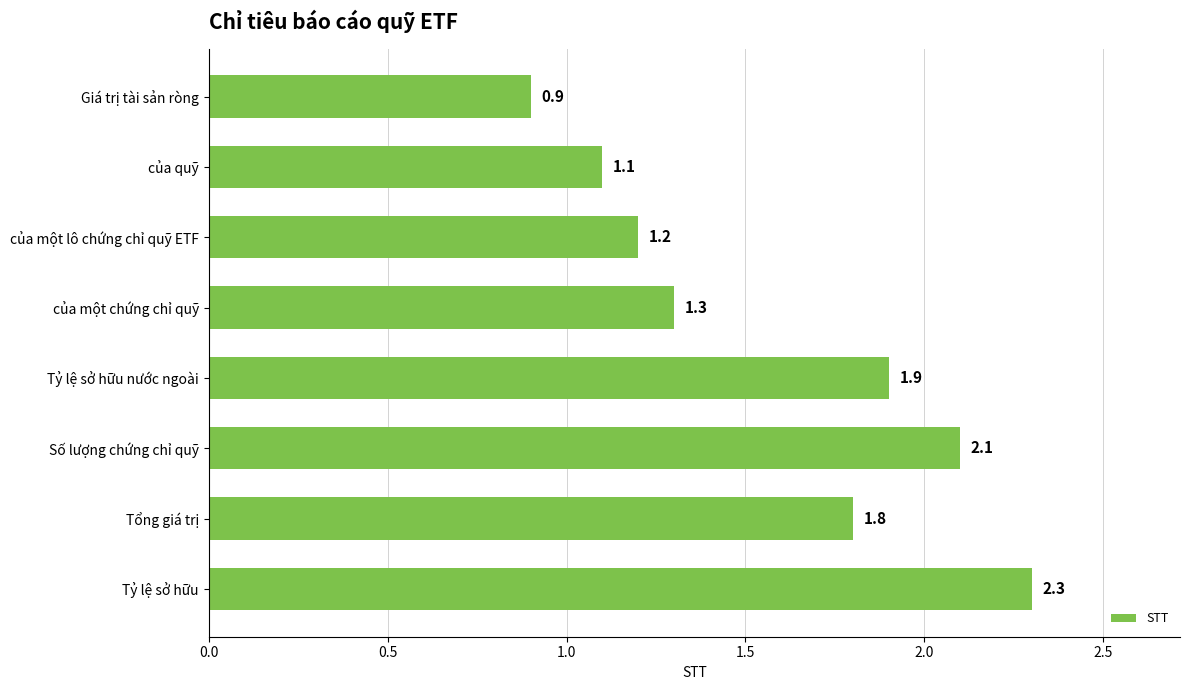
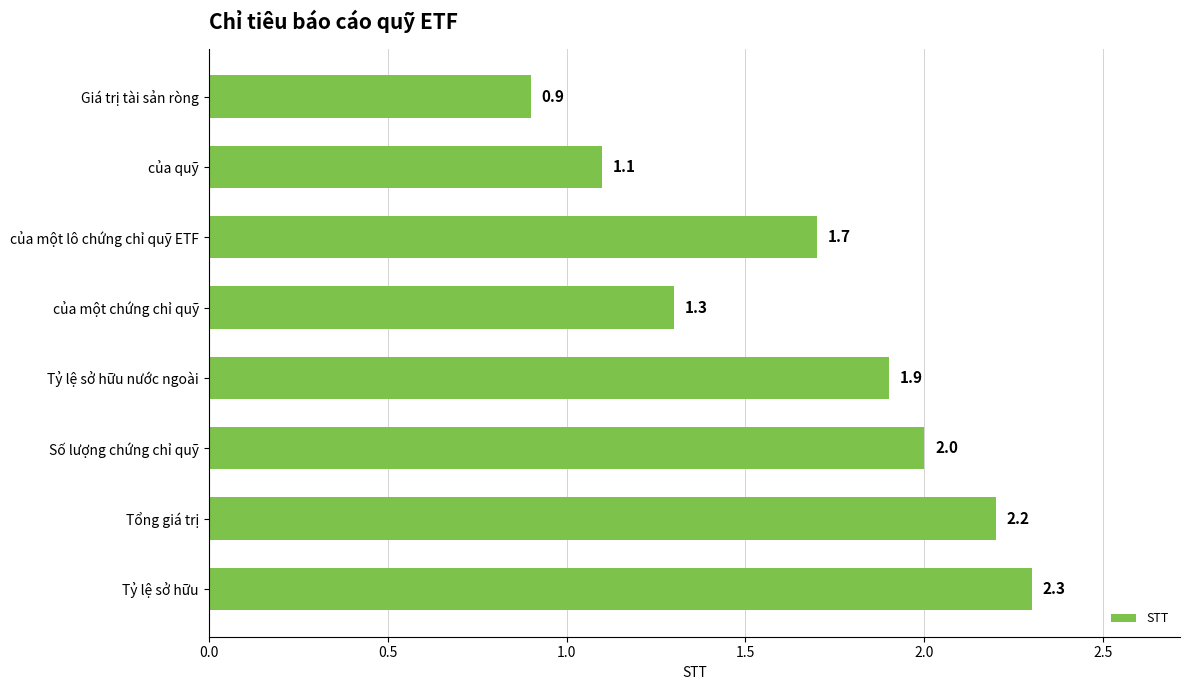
  {
    "Giá trị tài sản ròng": 0.9,
    "của quỹ": 1.1,
-   "của một lô chứng chỉ quỹ ETF": 1.2,
+   "của một lô chứng chỉ quỹ ETF": 1.7,
    "của một chứng chỉ quỹ": 1.3,
    "Tỷ lệ sở hữu nước ngoài": 1.9,
-   "Số lượng chứng chỉ quỹ": 2.1,
-   "Tổng giá trị": 1.8,
+   "Số lượng chứng chỉ quỹ": 2.0,
+   "Tổng giá trị": 2.2,
    "Tỷ lệ sở hữu": 2.3
  }
